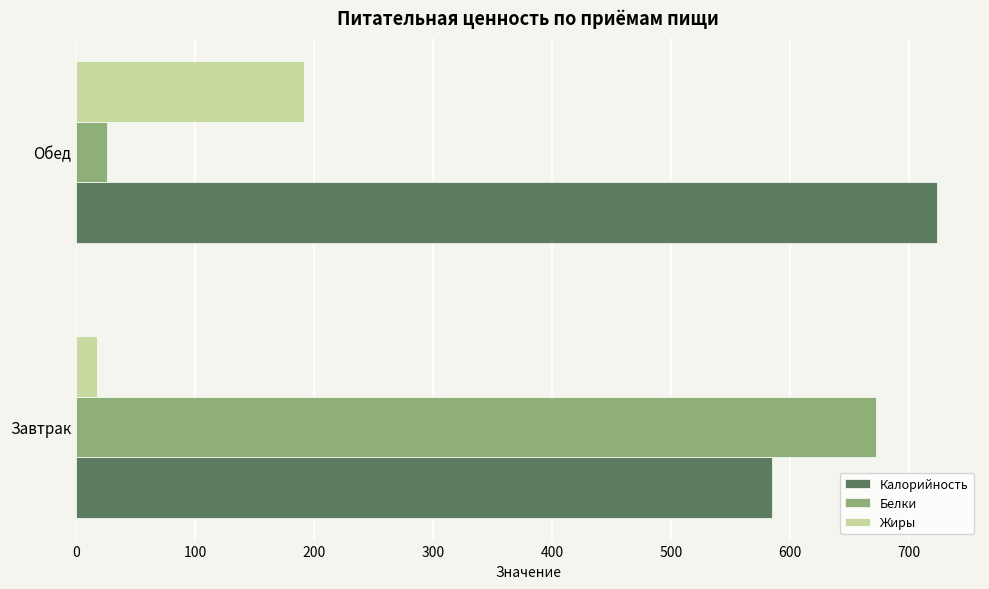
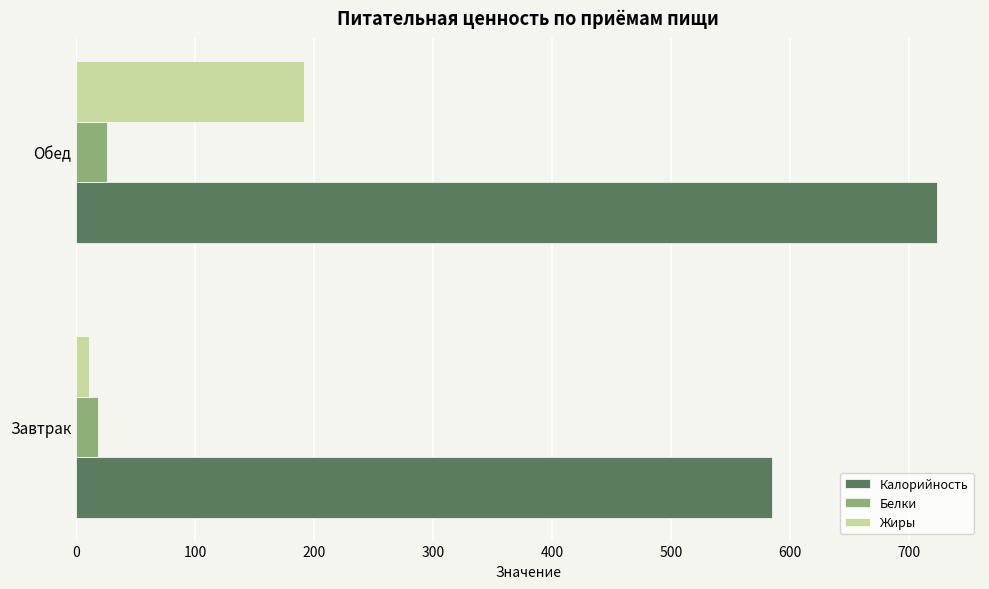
  {
    "Калорийность": {
      "Обед": 724,
      "Завтрак": 585
    },
    "Белки": {
      "Обед": 26,
-     "Завтрак": 672
+     "Завтрак": 18
    },
    "Жиры": {
      "Обед": 191,
-     "Завтрак": 18
+     "Завтрак": 11
    }
  }
